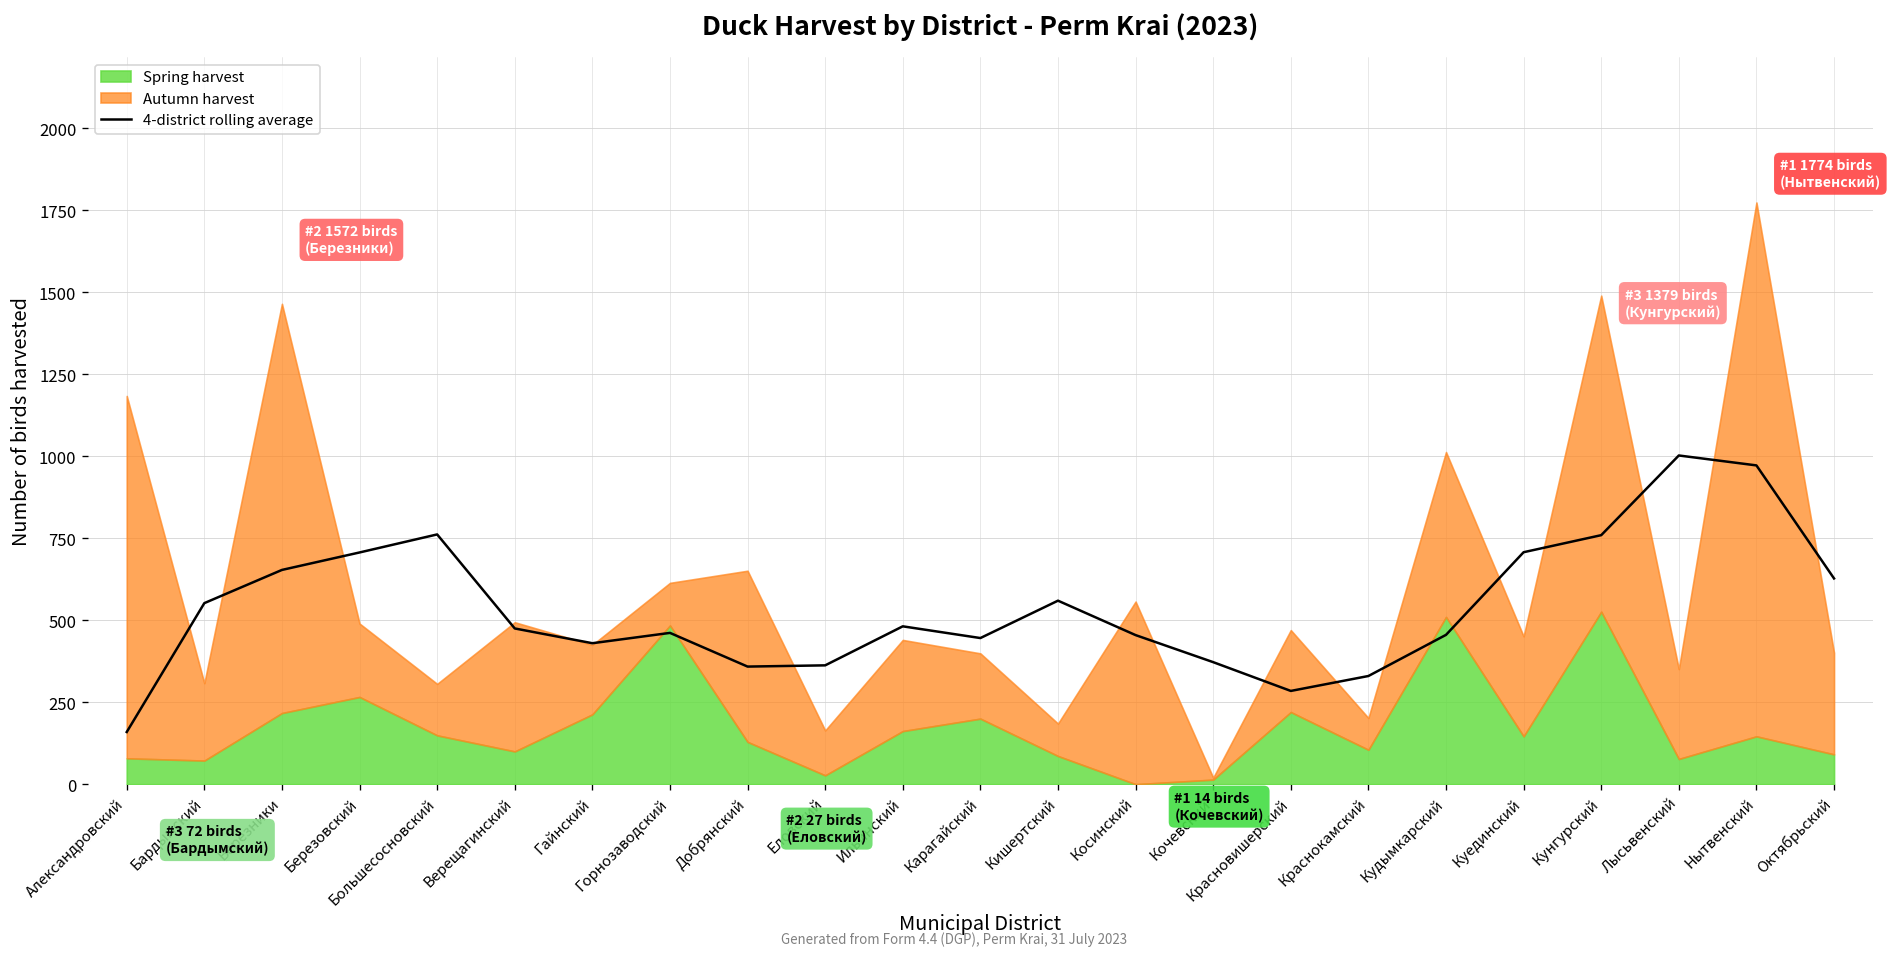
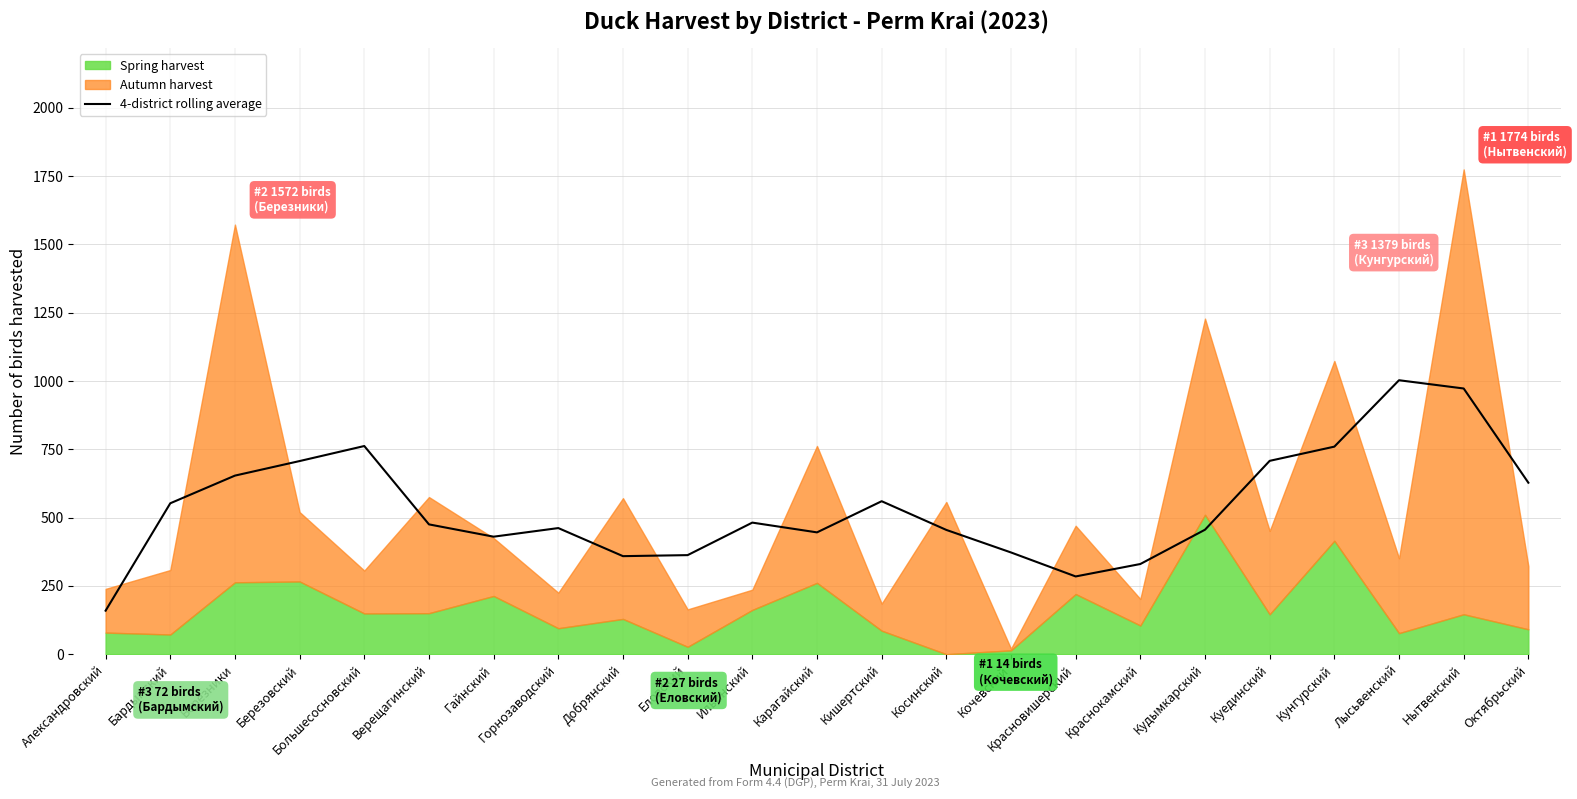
  {
    "4-district rolling average": {
      "Александровский": 160,
      "Бардымский": 550,
      "Березники": 650,
      "Березовский": 710,
      "Большесосновский": 760,
      "Верещагинский": 480,
      "Горнозаводский": 460,
      "Добрянский": 360,
      "Еловский": 360,
      "Ильинский": 480,
      "Карагайский": 450,
      "Кишертский": 560,
      "Косинский": 450,
      "Кочевский": 370,
      "Красновишерский": 280,
      "Краснокамский": 330,
      "Кудымкарский": 460,
      "Куединский": 710,
      "Кунгурский": 760,
      "Лысьвенский": 1000,
      "Нытвенский": 970,
      "Октябрьский": 630
    },
    "Spring harvest": {
      "Александровский": 80,
      "Бардымский": 70,
-     "Березники": 220,
+     "Березники": 260,
      "Березовский": 270,
      "Большесосновский": 150,
-     "Верещагинский": 100,
+     "Верещагинский": 150,
      "Гайнский": 210,
-     "Горнозаводский": 480,
+     "Горнозаводский": 100,
      "Добрянский": 130,
      "Еловский": 30,
      "Ильинский": 160,
-     "Карагайский": 200,
+     "Карагайский": 260,
      "Кишертский": 90,
      "Косинский": 0,
      "Красновишерский": 220,
      "Краснокамский": 110,
      "Кудымкарский": 510,
      "Куединский": 150,
-     "Кунгурский": 530,
+     "Кунгурский": 420,
      "Лысьвенский": 80,
      "Нытвенский": 150,
      "Октябрьский": 90
    },
    "Autumn harvest": {
-     "Александровский": 1110,
+     "Александровский": 160,
      "Бардымский": 240,
-     "Березники": 1250,
-     "Березовский": 220,
+     "Березники": 1310,
+     "Березовский": 250,
      "Большесосновский": 160,
-     "Верещагинский": 390,
+     "Верещагинский": 430,
      "Горнозаводский": 130,
-     "Добрянский": 520,
+     "Добрянский": 440,
      "Еловский": 140,
-     "Ильинский": 280,
-     "Карагайский": 200,
+     "Ильинский": 70,
+     "Карагайский": 500,
      "Кишертский": 100,
      "Косинский": 560,
      "Красновишерский": 250,
      "Краснокамский": 100,
-     "Кудымкарский": 500,
+     "Кудымкарский": 720,
      "Куединский": 310,
-     "Кунгурский": 960,
+     "Кунгурский": 660,
      "Лысьвенский": 270,
-     "Октябрьский": 310
+     "Октябрьский": 230
    }
  }
